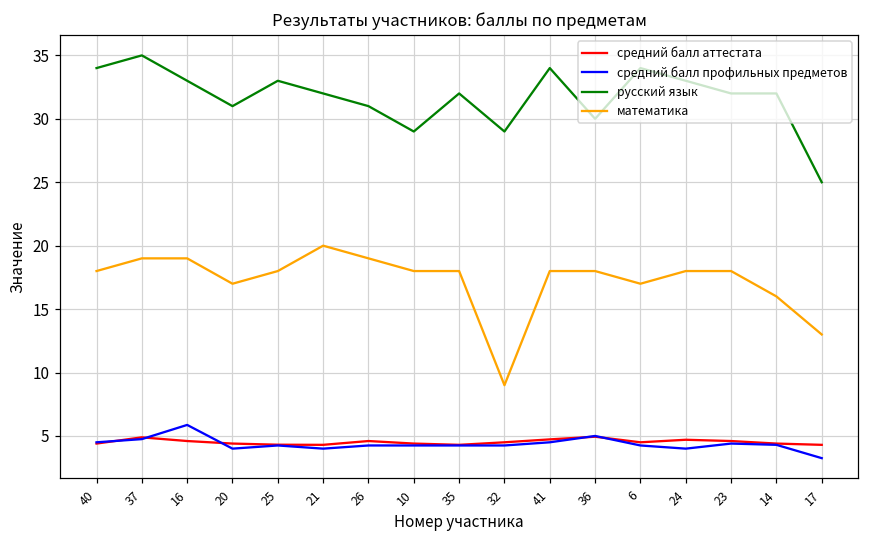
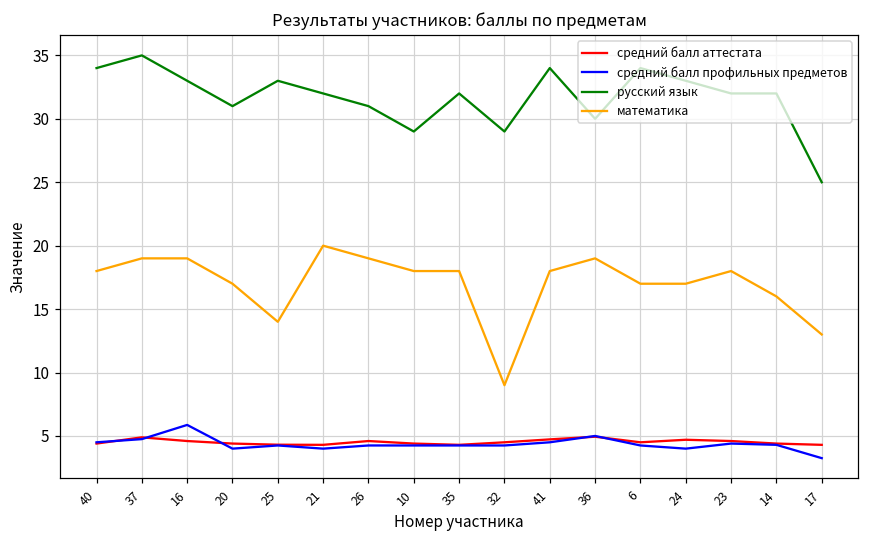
  {
    "средний балл аттестата": {
      "16": 4.6,
      "20": 4.4,
      "21": 4.3,
      "26": 4.6,
      "32": 4.5,
      "41": 4.7,
      "6": 4.5,
      "24": 4.7,
      "17": 4.3
    },
    "средний балл профильных предметов": {
      "16": 6,
      "20": 4,
      "21": 4,
      "26": 4.3,
      "32": 4.3,
      "41": 4.5,
      "6": 4.3,
      "24": 4,
      "17": 3.3
    },
    "русский язык": {
      "40": 34,
      "37": 35,
      "16": 33,
      "20": 31,
      "25": 33,
      "21": 32,
      "26": 31,
      "10": 29,
      "35": 32,
      "32": 29,
      "41": 34,
      "36": 30,
      "17": 25
    },
    "математика": {
      "40": 18,
      "37": 19,
      "16": 19,
      "20": 17,
-     "25": 18,
+     "25": 14,
      "21": 20,
      "26": 19,
      "10": 18,
      "35": 18,
      "32": 9,
      "41": 18,
-     "36": 18,
+     "36": 19,
      "6": 17,
-     "24": 18,
+     "24": 17,
      "23": 18,
      "14": 16,
      "17": 13
    }
  }
